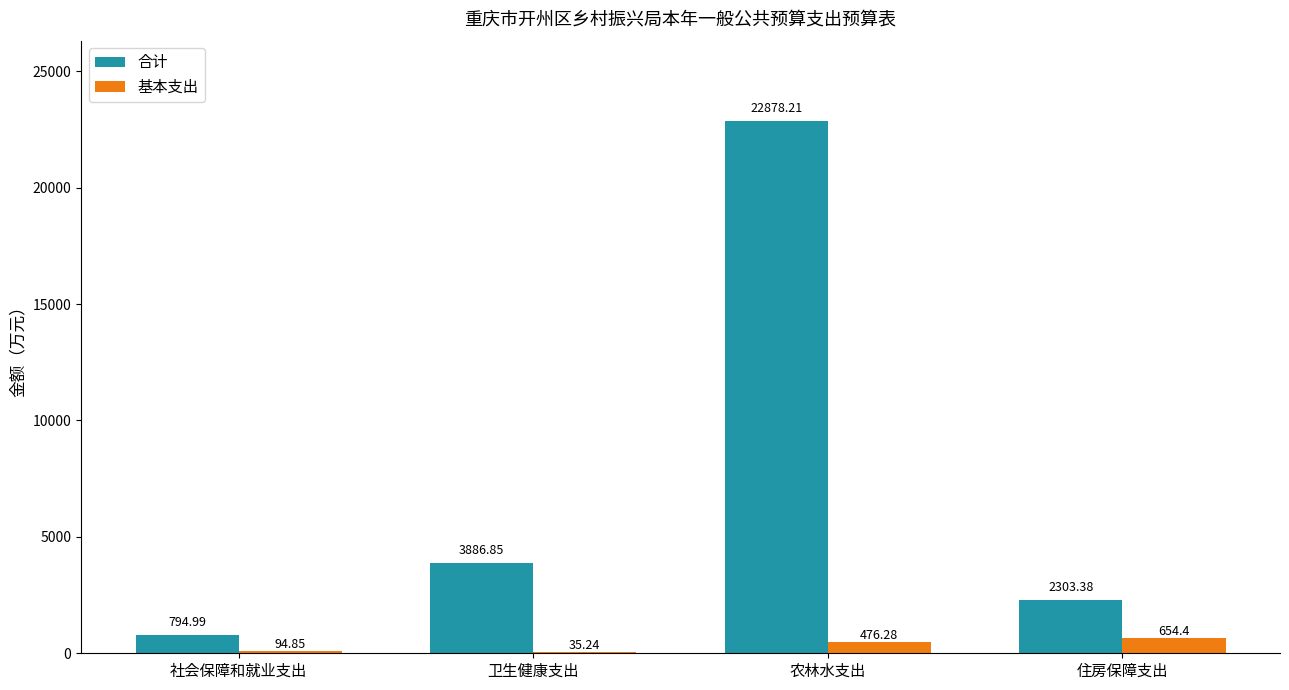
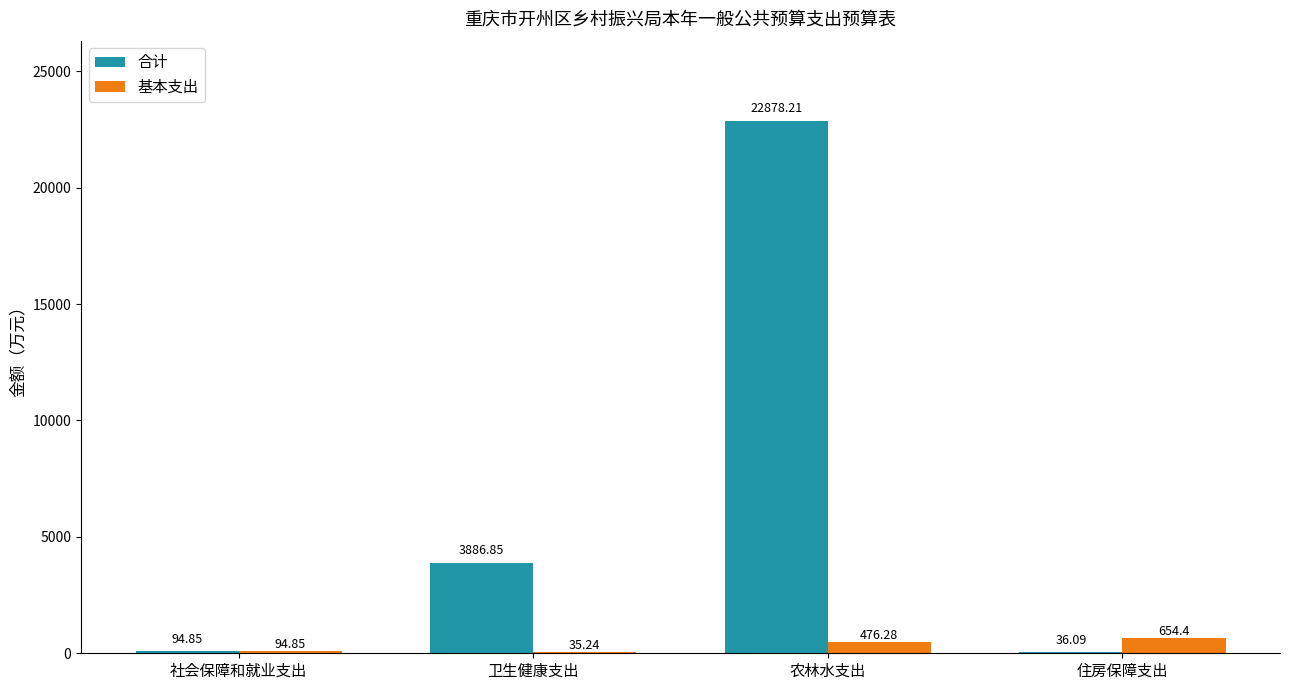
  {
    "合计": {
-     "社会保障和就业支出": 794.99,
+     "社会保障和就业支出": 94.85,
      "卫生健康支出": 3886.85,
      "农林水支出": 22878.21,
-     "住房保障支出": 2303.38
+     "住房保障支出": 36.09
    },
    "基本支出": {
      "社会保障和就业支出": 94.85,
      "卫生健康支出": 35.24,
      "农林水支出": 476.28,
      "住房保障支出": 654.4
    }
  }
